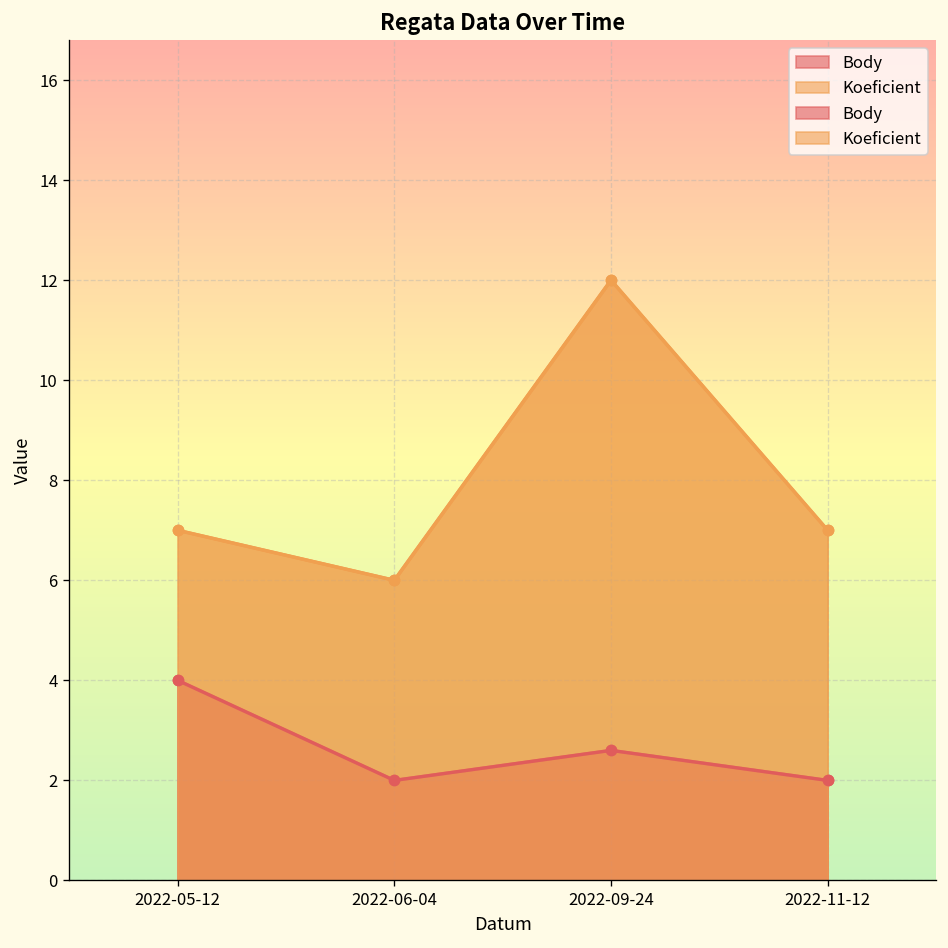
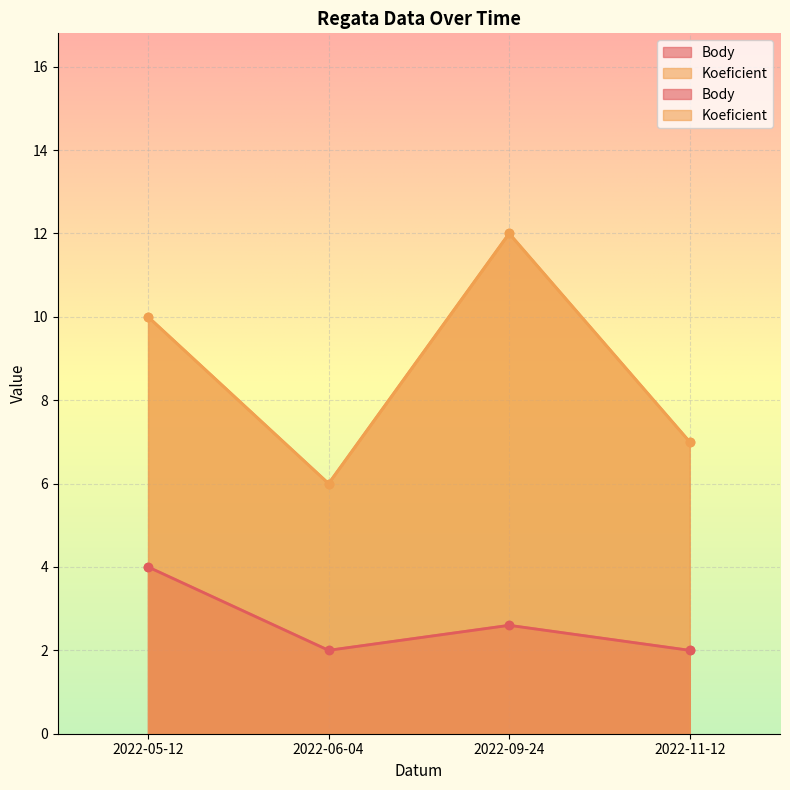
  {
    "Body": {
      "2022-05-12": 4,
      "2022-06-04": 2,
      "2022-09-24": 2.6,
      "2022-11-12": 2
    },
    "Koeficient": {
-     "2022-05-12": 7,
+     "2022-05-12": 10,
      "2022-06-04": 6,
      "2022-09-24": 12,
      "2022-11-12": 7
    }
  }
